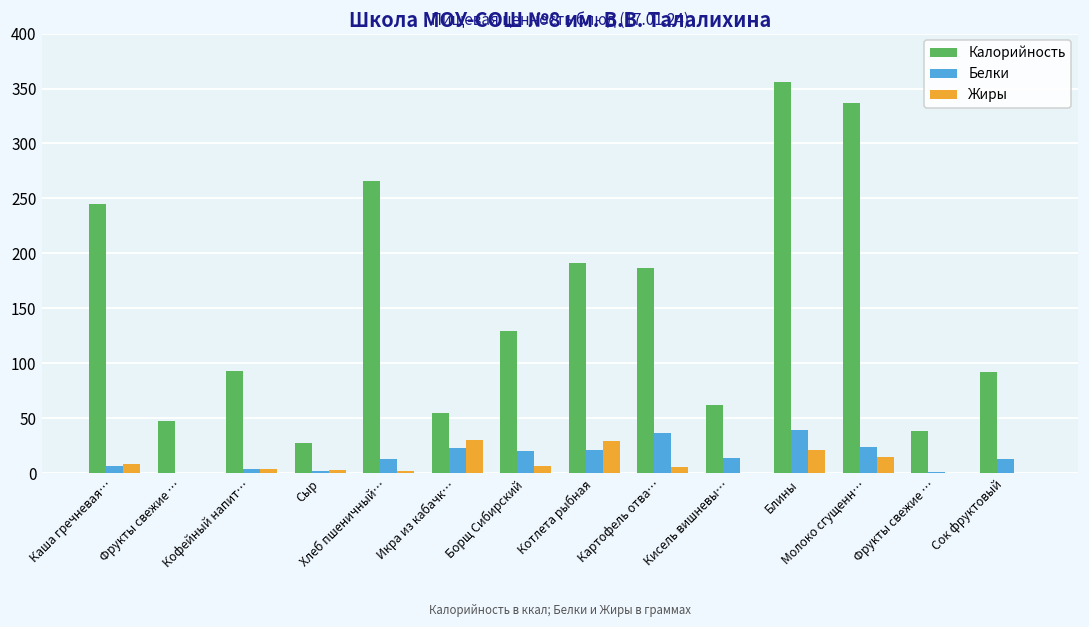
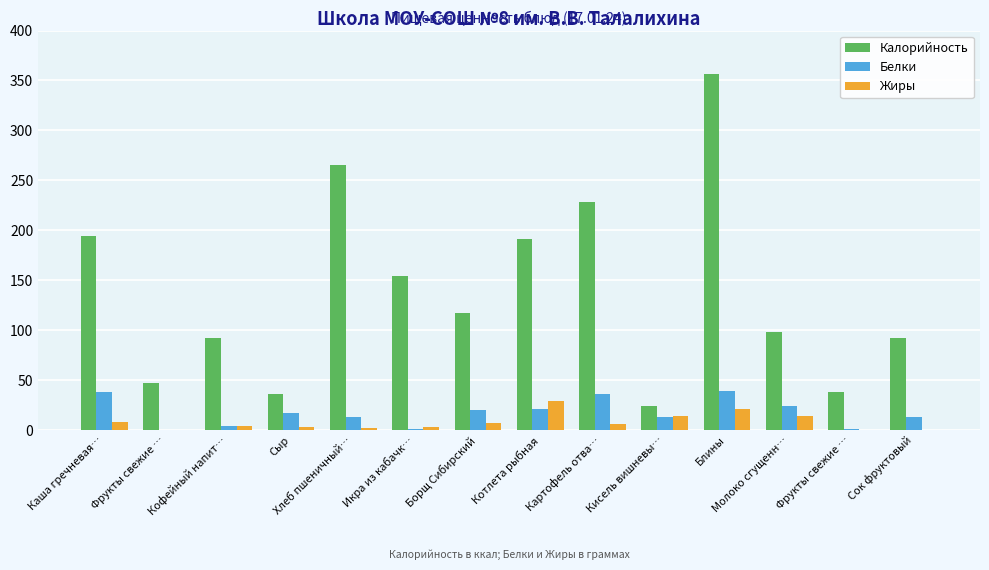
  {
    "Калорийность": {
-     "Каша гречневая…": 240,
+     "Каша гречневая…": 190,
      "Кофейный напит…": 90,
-     "Сыр": 30,
+     "Сыр": 40,
      "Хлеб пшеничный…": 270,
-     "Икра из кабачк…": 50,
-     "Борщ Сибирский": 130,
+     "Икра из кабачк…": 150,
+     "Борщ Сибирский": 120,
      "Котлета рыбная": 190,
-     "Картофель отва…": 190,
-     "Кисель вишневы…": 60,
+     "Картофель отва…": 230,
+     "Кисель вишневы…": 20,
      "Блины": 360,
-     "Молоко сгущенн…": 340,
+     "Молоко сгущенн…": 100,
      "Сок фруктовый": 90
    },
    "Белки": {
-     "Каша гречневая…": 10,
+     "Каша гречневая…": 40,
      "Кофейный напит…": 0,
-     "Сыр": 0,
+     "Сыр": 20,
      "Хлеб пшеничный…": 10,
-     "Икра из кабачк…": 20,
+     "Икра из кабачк…": 0,
      "Борщ Сибирский": 20,
      "Котлета рыбная": 20,
      "Картофель отва…": 40,
      "Кисель вишневы…": 10,
      "Блины": 40,
      "Молоко сгущенн…": 20,
      "Сок фруктовый": 10
    },
    "Жиры": {
      "Каша гречневая…": 10,
      "Кофейный напит…": 0,
      "Сыр": 0,
-     "Икра из кабачк…": 30,
+     "Икра из кабачк…": 0,
      "Борщ Сибирский": 10,
      "Котлета рыбная": 30,
      "Картофель отва…": 10,
-     "Кисель вишневы…": 0,
+     "Кисель вишневы…": 10,
      "Блины": 20,
      "Молоко сгущенн…": 10
    }
  }
